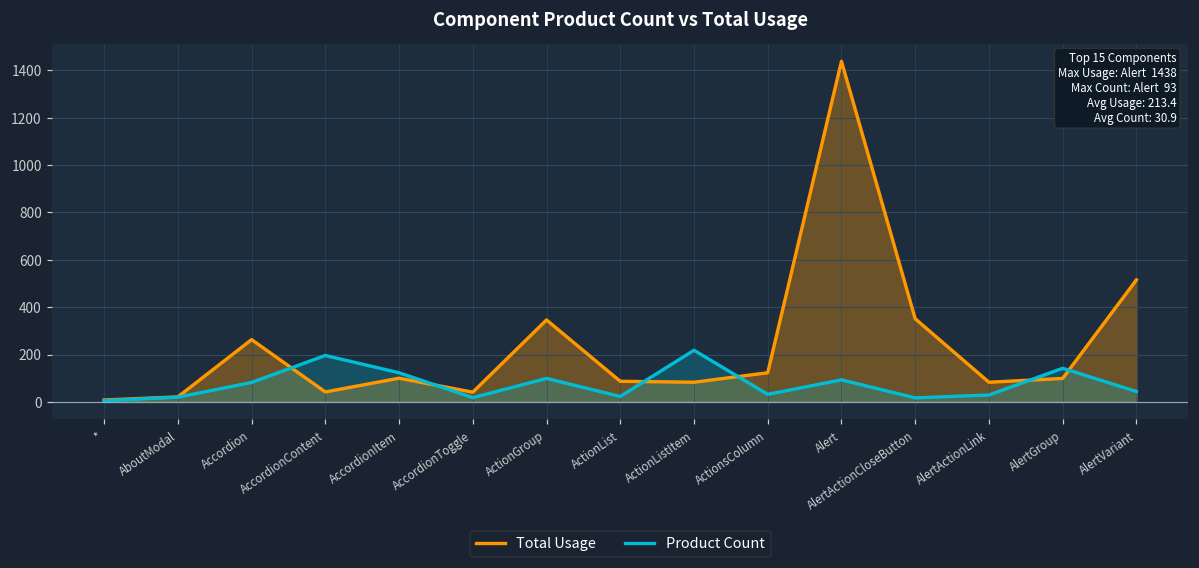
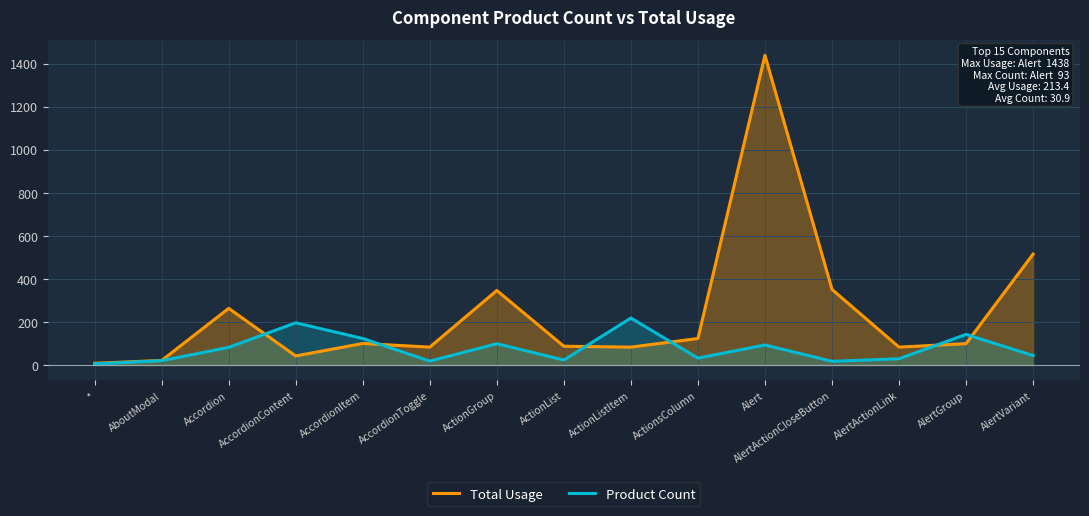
  {
    "Total Usage": {
      "Accordion": 260,
      "AccordionContent": 40,
      "AccordionItem": 100,
-     "AccordionToggle": 40,
+     "AccordionToggle": 80,
      "ActionGroup": 350,
      "ActionList": 90,
      "ActionListItem": 80,
      "ActionsColumn": 120,
      "Alert": 1440,
      "AlertActionCloseButton": 350,
      "AlertActionLink": 80,
      "AlertGroup": 100,
      "AlertVariant": 520
    },
    "Product Count": {
      "Accordion": 80,
      "AccordionContent": 200,
      "AccordionItem": 120,
      "AccordionToggle": 20,
      "ActionGroup": 100,
      "ActionList": 20,
      "ActionListItem": 220,
      "ActionsColumn": 30,
      "Alert": 90,
      "AlertActionCloseButton": 20,
      "AlertActionLink": 30,
      "AlertGroup": 140,
      "AlertVariant": 40
    }
  }
